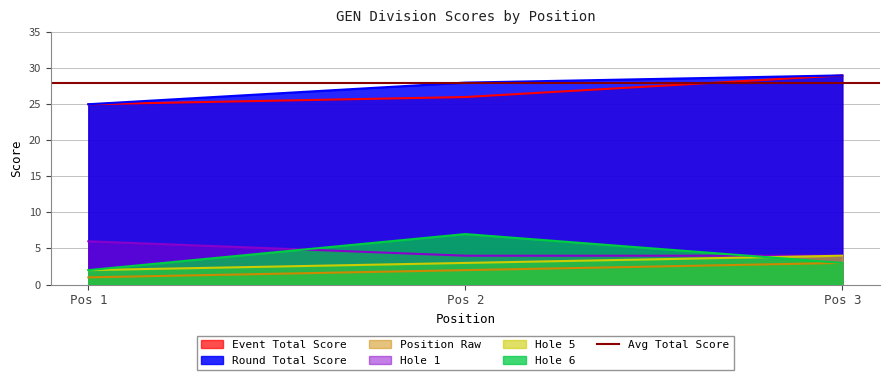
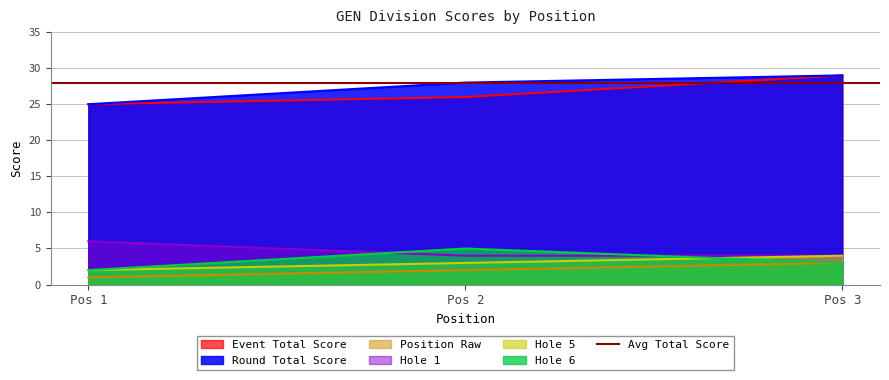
  {
    "Event Total Score": {
      "Pos 2": 26
    },
    "Round Total Score": {
      "Pos 2": 28
    },
    "Hole 1": {
      "Pos 1": 6,
      "Pos 2": 4
    },
    "Hole 6": {
-     "Pos 2": 7
+     "Pos 2": 5
    }
  }
